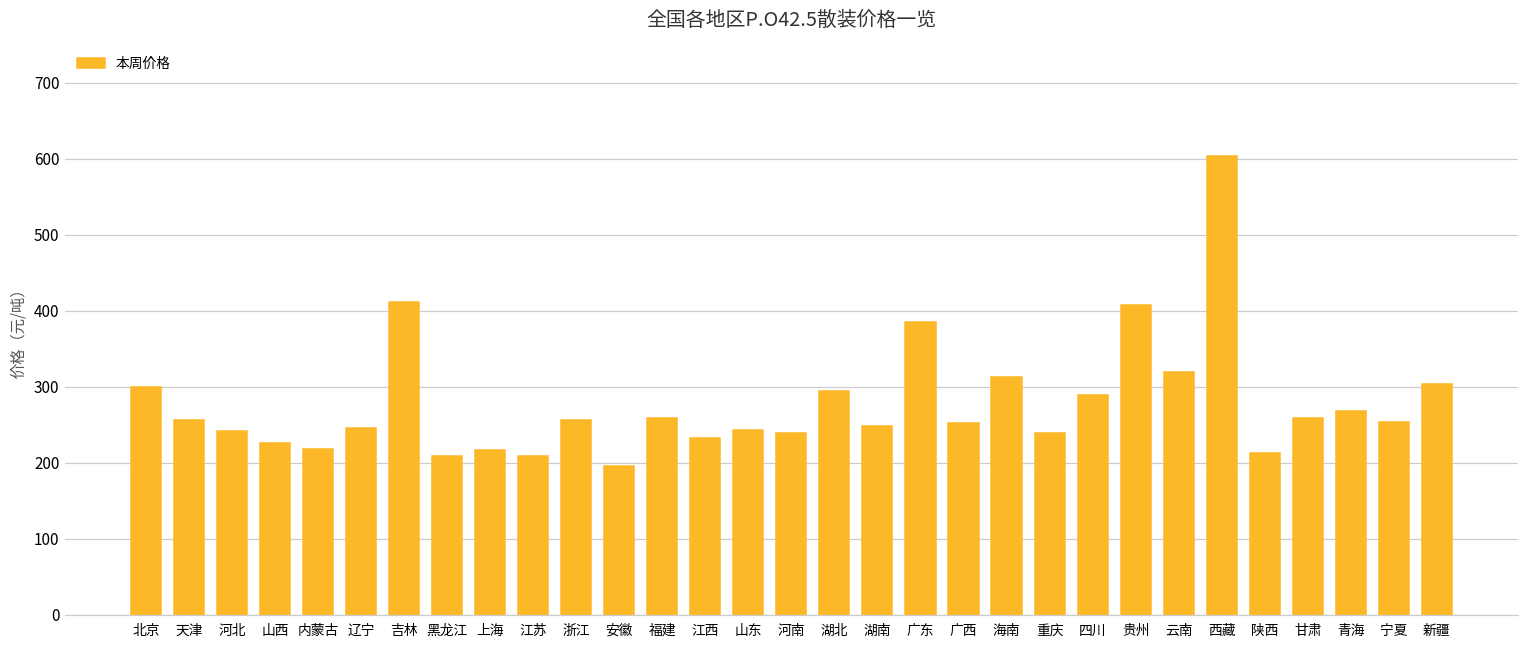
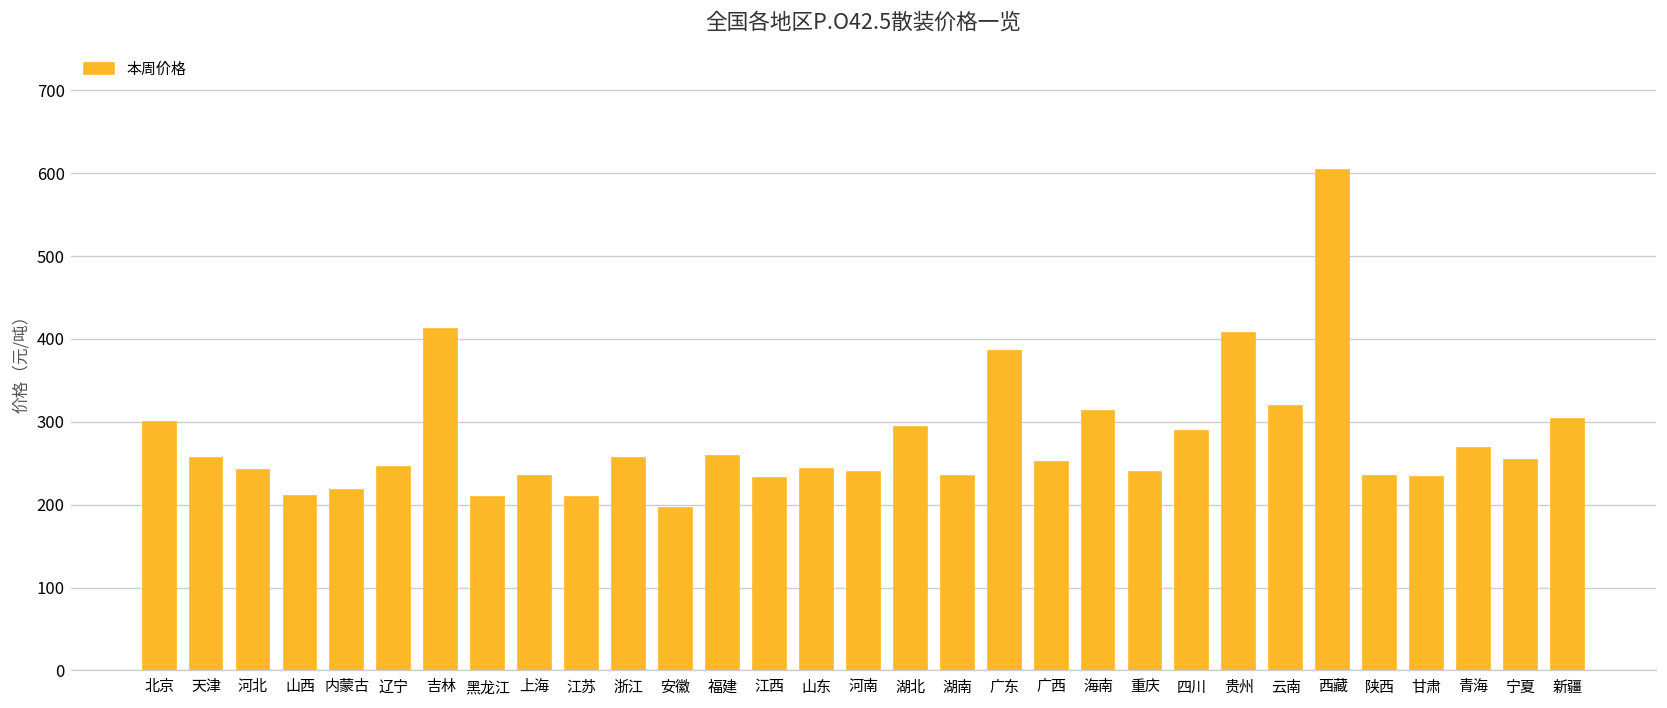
  {
    "北京": 300,
    "天津": 260,
    "河北": 240,
-   "山西": 230,
+   "山西": 210,
    "内蒙古": 220,
    "辽宁": 250,
    "吉林": 410,
    "黑龙江": 210,
-   "上海": 220,
+   "上海": 240,
    "江苏": 210,
    "浙江": 260,
    "安徽": 200,
    "福建": 260,
    "江西": 230,
    "山东": 240,
    "河南": 240,
    "湖北": 290,
-   "湖南": 250,
+   "湖南": 240,
    "广东": 390,
    "广西": 250,
    "海南": 310,
    "重庆": 240,
    "四川": 290,
    "贵州": 410,
    "云南": 320,
    "西藏": 600,
-   "陕西": 210,
-   "甘肃": 260,
+   "陕西": 240,
+   "甘肃": 230,
    "青海": 270,
    "宁夏": 250,
    "新疆": 300
  }
